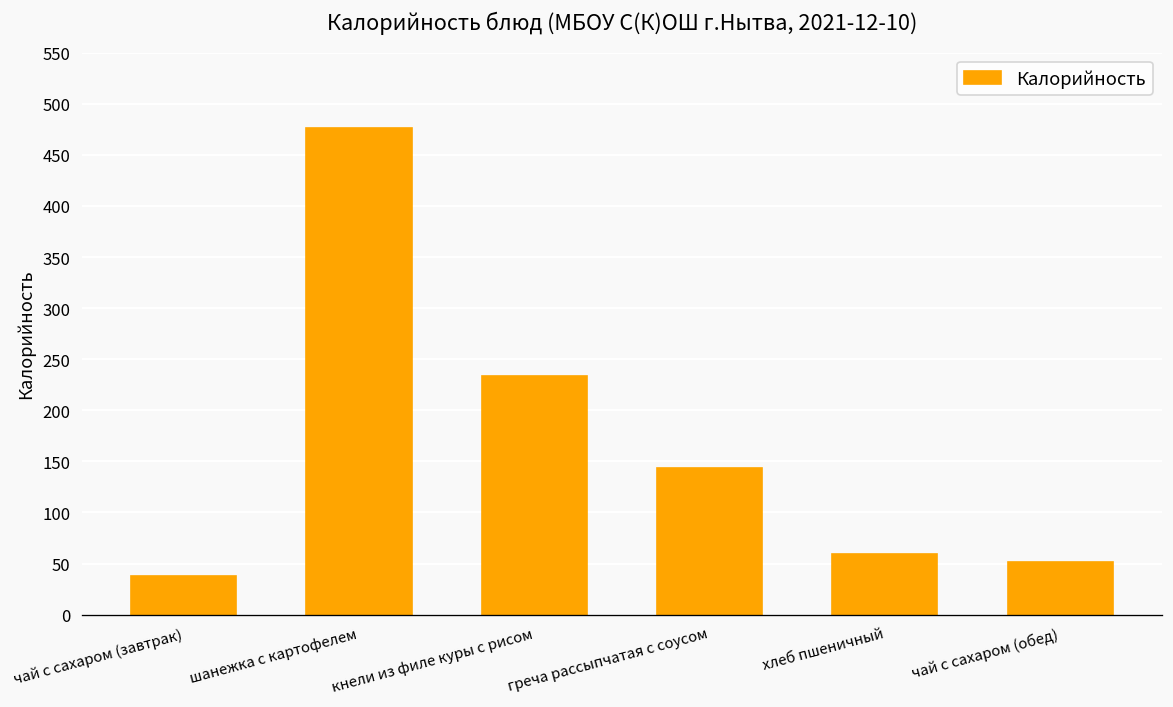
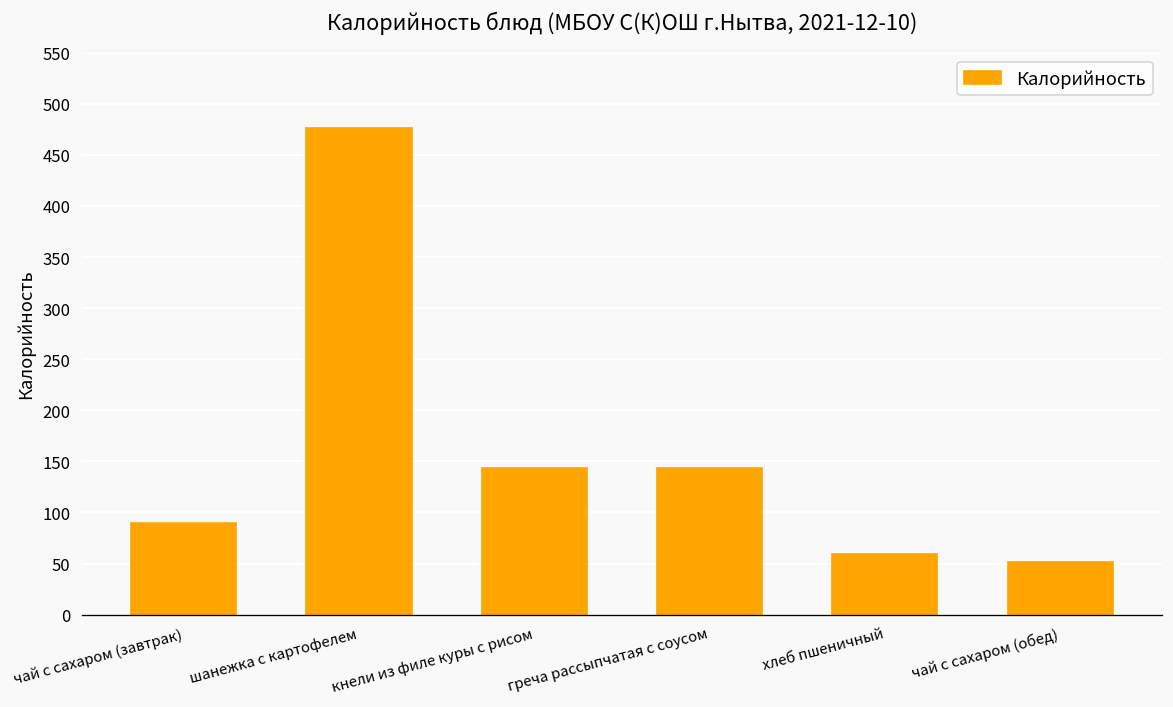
  {
-   "чай с сахаром (завтрак)": 40,
+   "чай с сахаром (завтрак)": 90,
    "шанежка с картофелем": 480,
-   "кнели из филе куры с рисом": 230,
+   "кнели из филе куры с рисом": 140,
    "греча рассыпчатая с соусом": 140,
    "хлеб пшеничный": 60,
    "чай с сахаром (обед)": 50
  }
